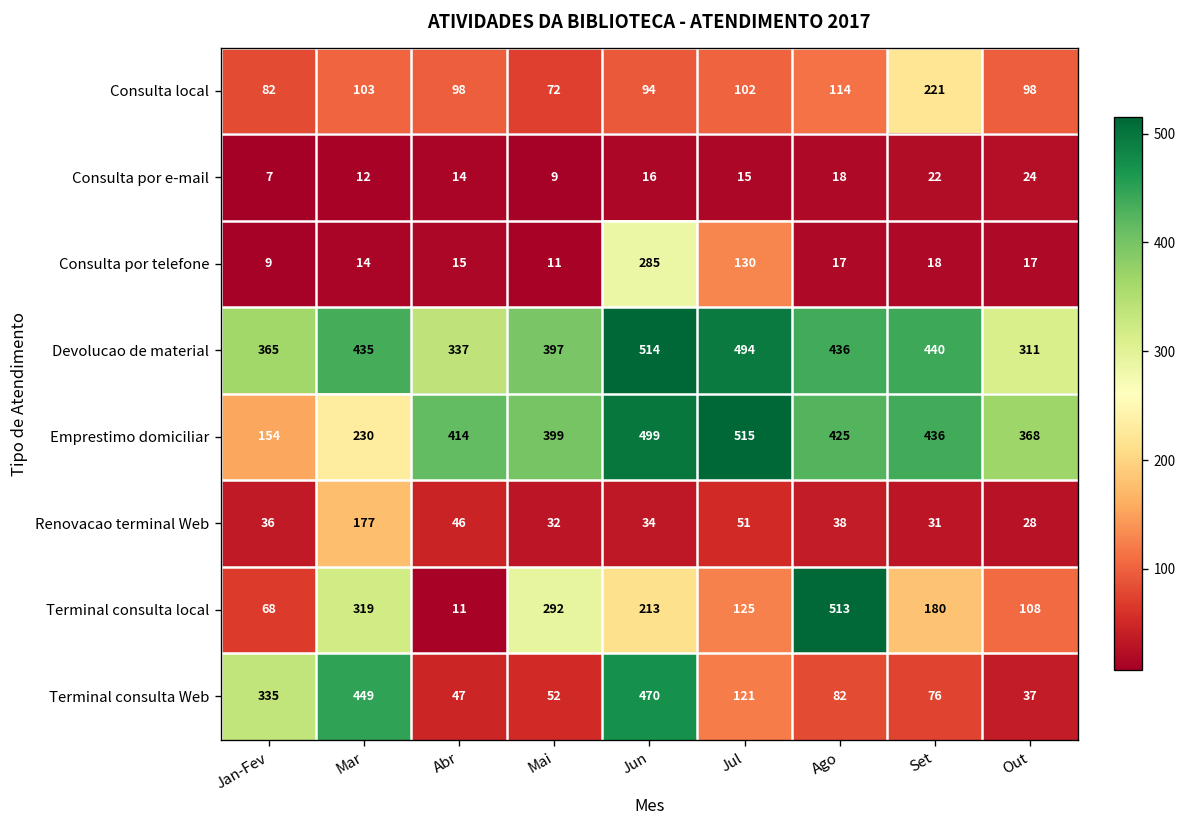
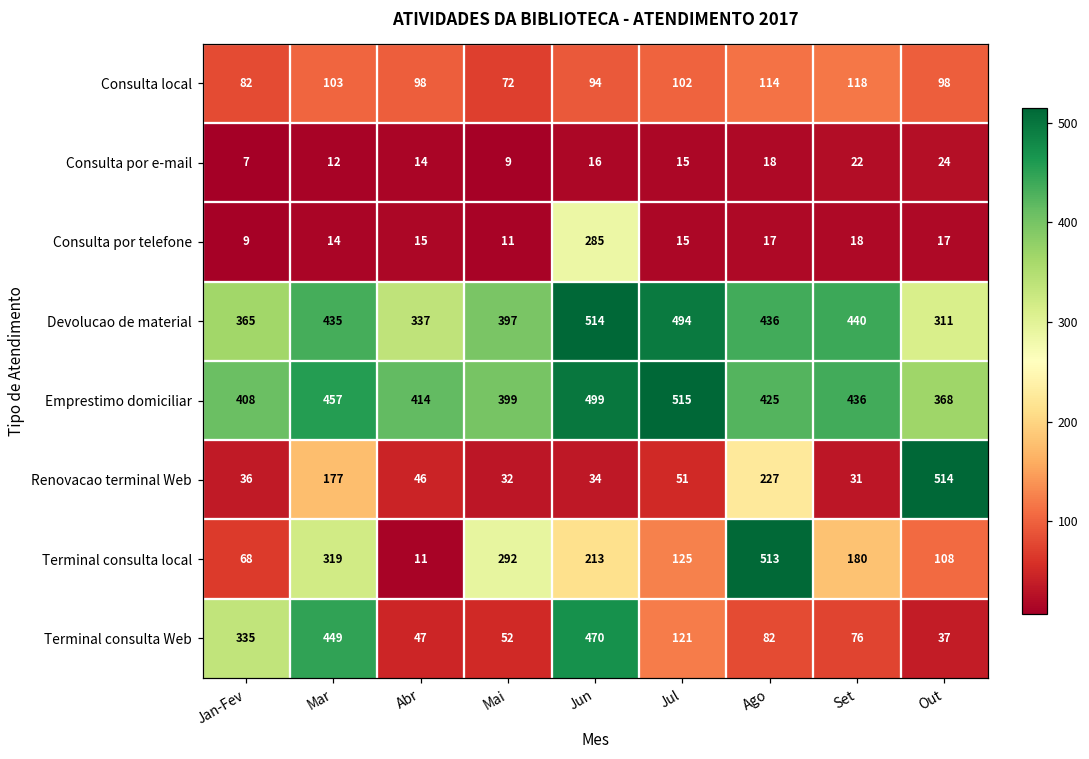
  {
    "Consulta local": {
      "Jan-Fev": 82,
      "Mar": 103,
      "Abr": 98,
      "Mai": 72,
      "Jun": 94,
      "Jul": 102,
      "Ago": 114,
-     "Set": 221,
+     "Set": 118,
      "Out": 98
    },
    "Consulta por e-mail": {
      "Jan-Fev": 7,
      "Mar": 12,
      "Abr": 14,
      "Mai": 9,
      "Jun": 16,
      "Jul": 15,
      "Ago": 18,
      "Set": 22,
      "Out": 24
    },
    "Consulta por telefone": {
      "Jan-Fev": 9,
      "Mar": 14,
      "Abr": 15,
      "Mai": 11,
      "Jun": 285,
-     "Jul": 130,
+     "Jul": 15,
      "Ago": 17,
      "Set": 18,
      "Out": 17
    },
    "Devolucao de material": {
      "Jan-Fev": 365,
      "Mar": 435,
      "Abr": 337,
      "Mai": 397,
      "Jun": 514,
      "Jul": 494,
      "Ago": 436,
      "Set": 440,
      "Out": 311
    },
    "Emprestimo domiciliar": {
-     "Jan-Fev": 154,
-     "Mar": 230,
+     "Jan-Fev": 408,
+     "Mar": 457,
      "Abr": 414,
      "Mai": 399,
      "Jun": 499,
      "Jul": 515,
      "Ago": 425,
      "Set": 436,
      "Out": 368
    },
    "Renovacao terminal Web": {
      "Jan-Fev": 36,
      "Mar": 177,
      "Abr": 46,
      "Mai": 32,
      "Jun": 34,
      "Jul": 51,
-     "Ago": 38,
+     "Ago": 227,
      "Set": 31,
-     "Out": 28
+     "Out": 514
    },
    "Terminal consulta local": {
      "Jan-Fev": 68,
      "Mar": 319,
      "Abr": 11,
      "Mai": 292,
      "Jun": 213,
      "Jul": 125,
      "Ago": 513,
      "Set": 180,
      "Out": 108
    },
    "Terminal consulta Web": {
      "Jan-Fev": 335,
      "Mar": 449,
      "Abr": 47,
      "Mai": 52,
      "Jun": 470,
      "Jul": 121,
      "Ago": 82,
      "Set": 76,
      "Out": 37
    }
  }
